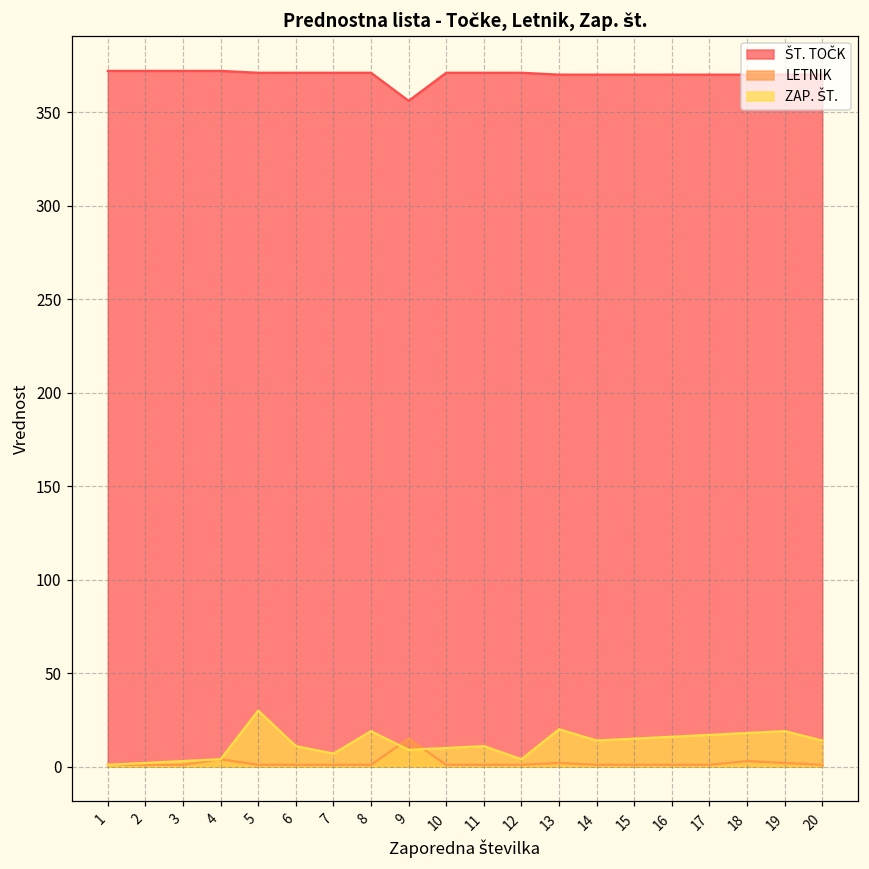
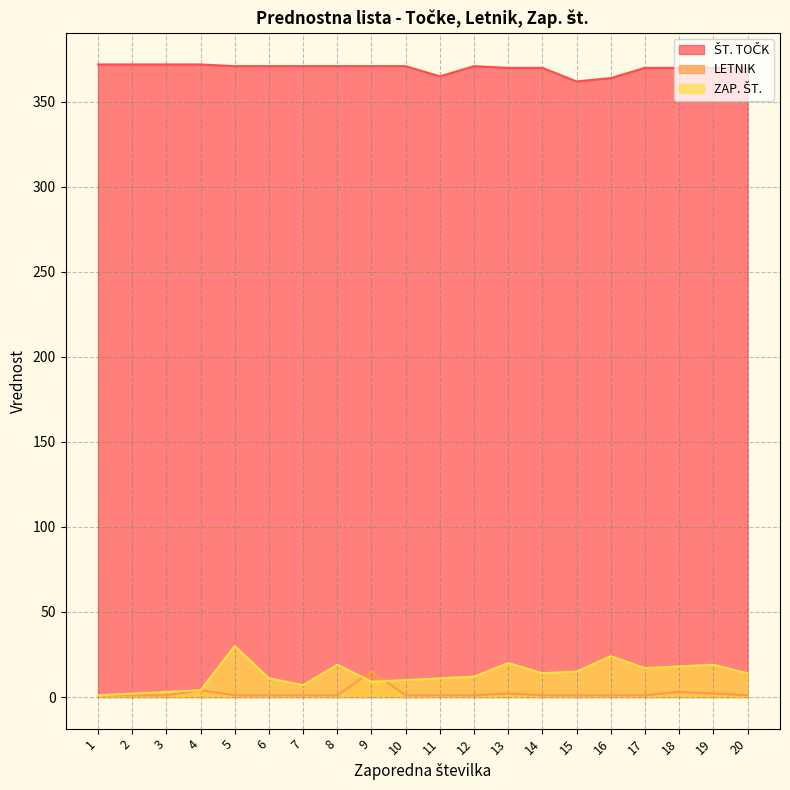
  {
    "ŠT. TOČK": {
      "1": 372,
      "2": 372,
      "3": 372,
      "4": 372,
      "5": 371,
      "6": 371,
      "7": 371,
      "8": 371,
-     "9": 356,
+     "9": 371,
      "10": 371,
-     "11": 371,
+     "11": 365,
      "12": 371,
      "13": 370,
      "14": 370,
-     "15": 370,
-     "16": 370,
+     "15": 362,
+     "16": 364,
      "17": 370
    },
    "LETNIK": {
      "3": 1,
      "5": 1,
      "6": 1,
      "7": 1,
      "8": 1,
      "9": 15,
      "10": 1,
      "11": 1,
      "12": 1,
      "13": 2,
      "14": 1,
      "15": 1,
      "16": 1,
      "17": 1,
      "18": 3,
      "19": 2,
      "20": 1
    },
    "ZAP. ŠT.": {
      "3": 3,
      "5": 30,
      "6": 11,
      "7": 7,
      "8": 19,
      "9": 9,
      "10": 10,
      "11": 11,
-     "12": 4,
+     "12": 12,
      "13": 20,
      "14": 14,
      "15": 15,
-     "16": 16,
+     "16": 24,
      "17": 17,
      "18": 18,
      "19": 19,
      "20": 14
    }
  }
